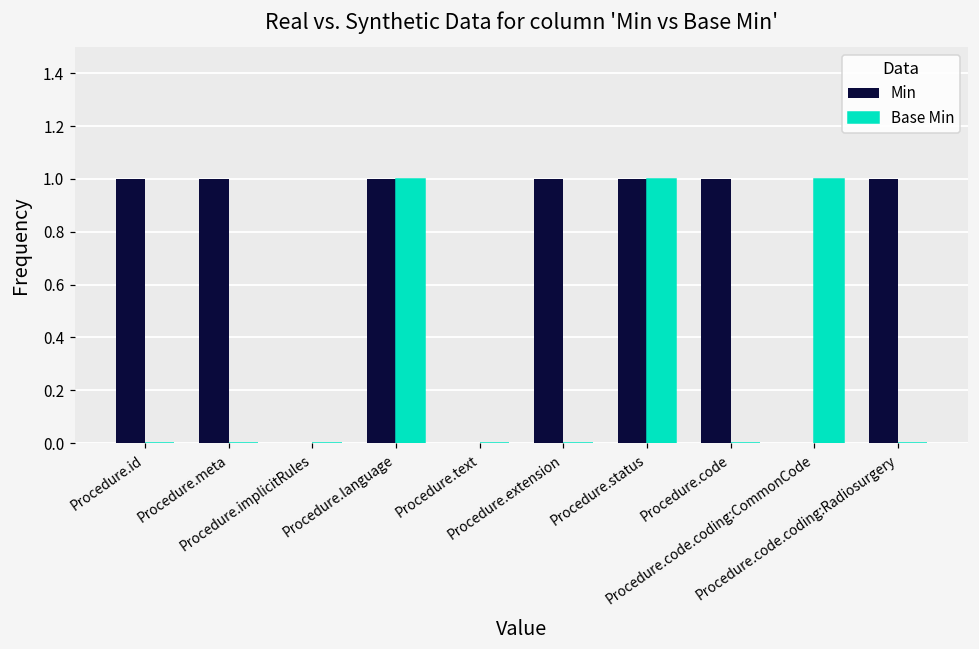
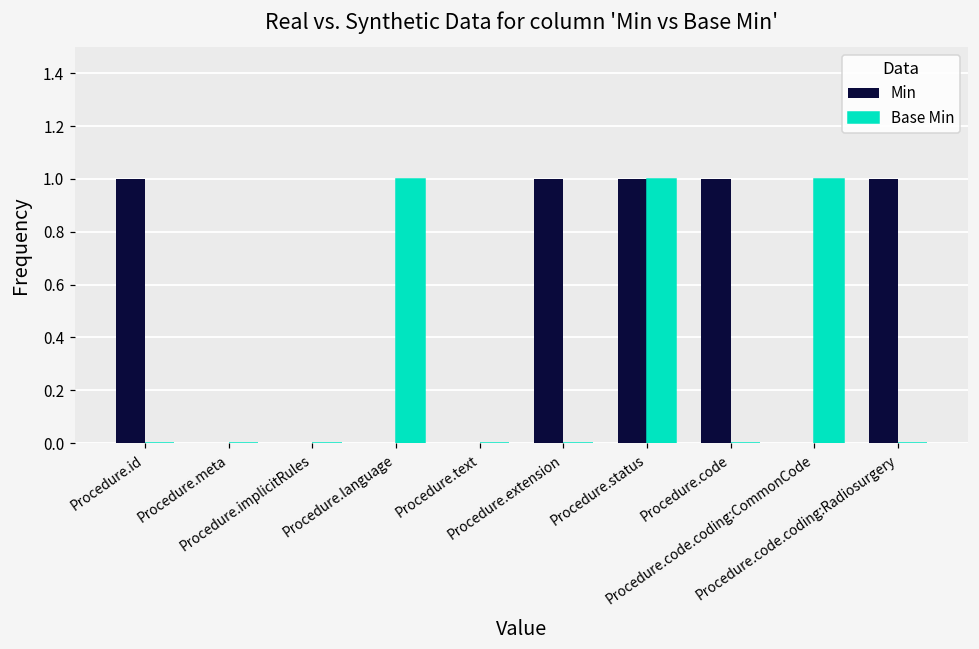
  {
    "Min": {
      "Procedure.id": 1,
-     "Procedure.meta": 1,
+     "Procedure.meta": 0,
      "Procedure.implicitRules": 0,
-     "Procedure.language": 1,
+     "Procedure.language": 0,
      "Procedure.text": 0,
      "Procedure.extension": 1,
      "Procedure.status": 1,
      "Procedure.code": 1,
      "Procedure.code.coding:CommonCode": 0,
      "Procedure.code.coding:Radiosurgery": 1
    },
    "Base Min": {
      "Procedure.id": 0,
      "Procedure.meta": 0,
      "Procedure.implicitRules": 0,
      "Procedure.language": 1,
      "Procedure.text": 0,
      "Procedure.extension": 0,
      "Procedure.status": 1,
      "Procedure.code": 0,
      "Procedure.code.coding:CommonCode": 1,
      "Procedure.code.coding:Radiosurgery": 0
    }
  }
